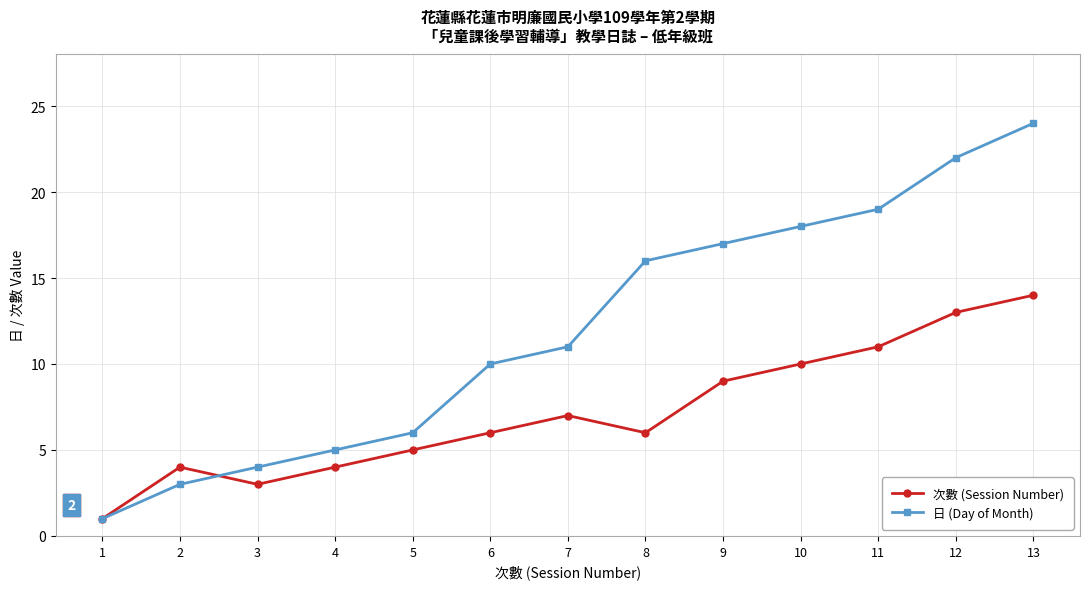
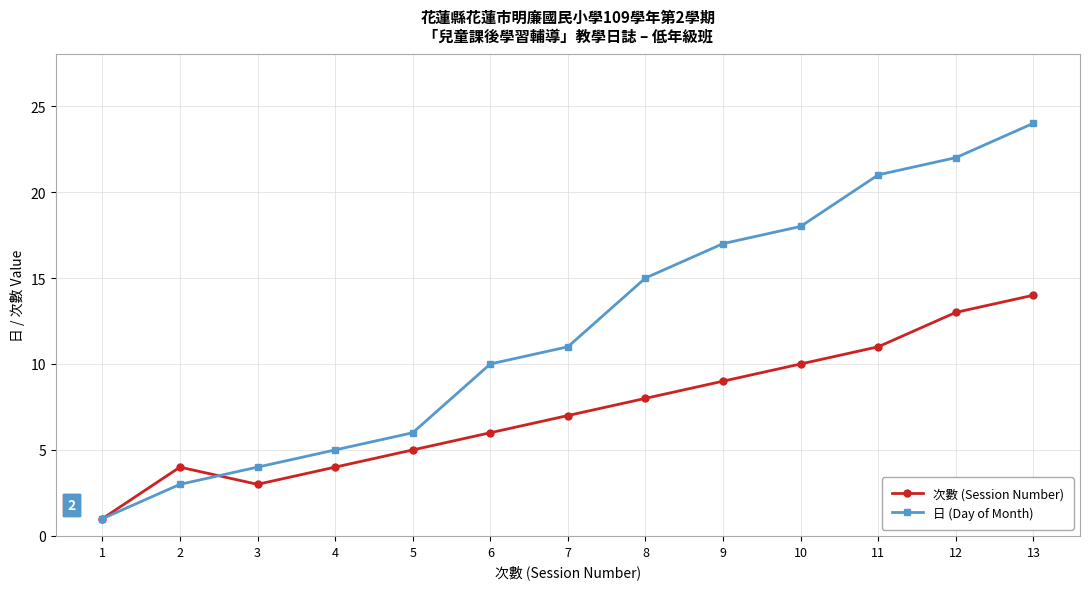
  {
    "次數 (Session Number)": {
      "2": 4,
      "3": 3,
      "4": 4,
      "5": 5,
      "6": 6,
      "7": 7,
-     "8": 6,
+     "8": 8,
      "9": 9,
      "10": 10,
      "11": 11,
      "12": 13,
      "13": 14
    },
    "日 (Day of Month)": {
      "2": 3,
      "3": 4,
      "4": 5,
      "5": 6,
      "6": 10,
      "7": 11,
-     "8": 16,
+     "8": 15,
      "9": 17,
      "10": 18,
-     "11": 19,
+     "11": 21,
      "12": 22,
      "13": 24
    }
  }
